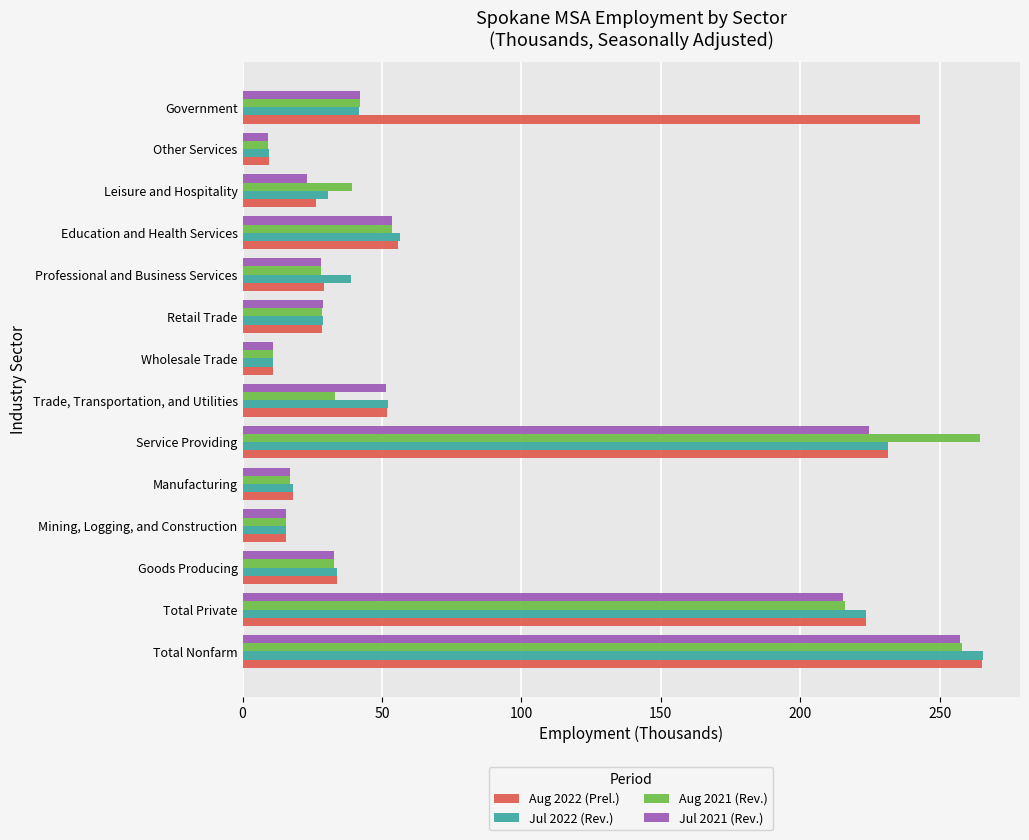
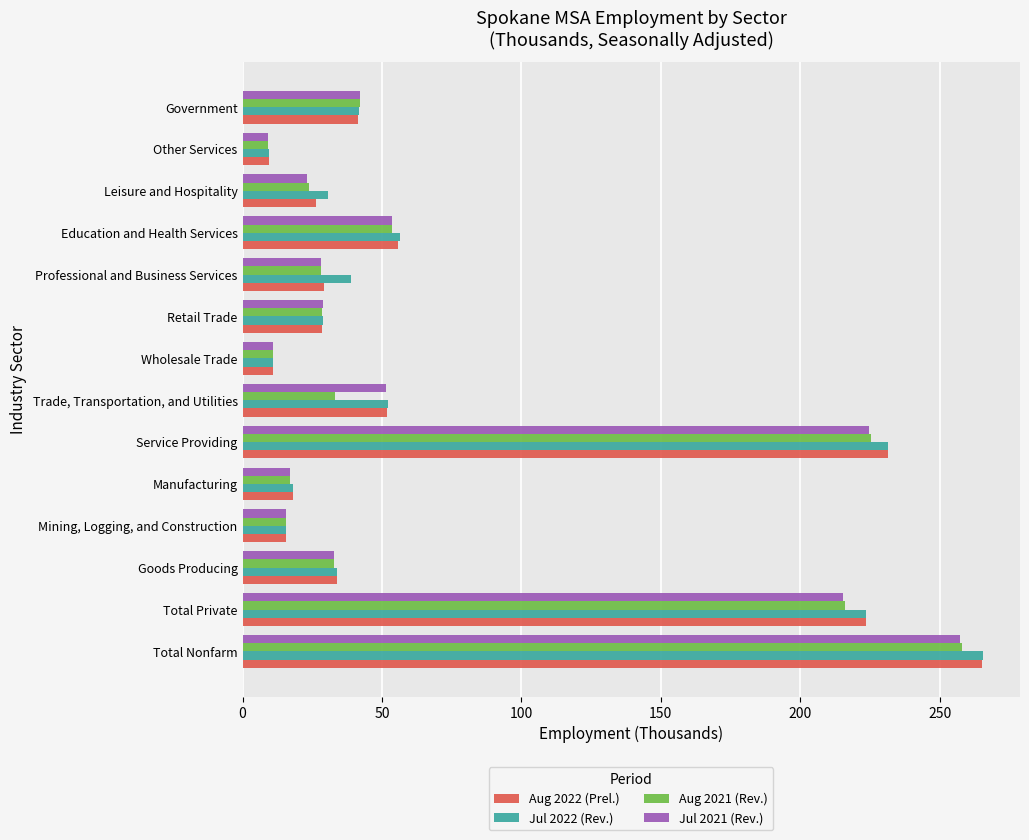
  {
    "Aug 2022 (Prel.)": {
-     "Government": 243,
+     "Government": 42,
      "Other Services": 10,
      "Leisure and Hospitality": 26,
      "Education and Health Services": 56,
      "Professional and Business Services": 29,
      "Retail Trade": 29,
      "Wholesale Trade": 11,
      "Trade, Transportation, and Utilities": 52,
      "Service Providing": 232,
      "Manufacturing": 18,
      "Mining, Logging, and Construction": 16,
      "Goods Producing": 34,
      "Total Private": 224,
      "Total Nonfarm": 265
    },
    "Jul 2022 (Rev.)": {
      "Government": 42,
      "Other Services": 9,
      "Leisure and Hospitality": 31,
      "Education and Health Services": 56,
      "Professional and Business Services": 39,
      "Retail Trade": 29,
      "Wholesale Trade": 11,
      "Trade, Transportation, and Utilities": 52,
      "Service Providing": 232,
      "Manufacturing": 18,
      "Mining, Logging, and Construction": 16,
      "Goods Producing": 34,
      "Total Private": 224,
      "Total Nonfarm": 265
    },
    "Aug 2021 (Rev.)": {
      "Government": 42,
      "Other Services": 9,
-     "Leisure and Hospitality": 39,
+     "Leisure and Hospitality": 24,
      "Education and Health Services": 54,
      "Professional and Business Services": 28,
      "Retail Trade": 29,
      "Wholesale Trade": 11,
      "Trade, Transportation, and Utilities": 33,
-     "Service Providing": 265,
+     "Service Providing": 225,
      "Manufacturing": 17,
      "Mining, Logging, and Construction": 16,
      "Goods Producing": 33,
      "Total Private": 216,
      "Total Nonfarm": 258
    },
    "Jul 2021 (Rev.)": {
      "Government": 42,
      "Other Services": 9,
      "Leisure and Hospitality": 23,
      "Education and Health Services": 54,
      "Professional and Business Services": 28,
      "Retail Trade": 29,
      "Wholesale Trade": 11,
      "Trade, Transportation, and Utilities": 51,
      "Service Providing": 225,
      "Manufacturing": 17,
      "Mining, Logging, and Construction": 16,
      "Goods Producing": 33,
      "Total Private": 215,
      "Total Nonfarm": 257
    }
  }
